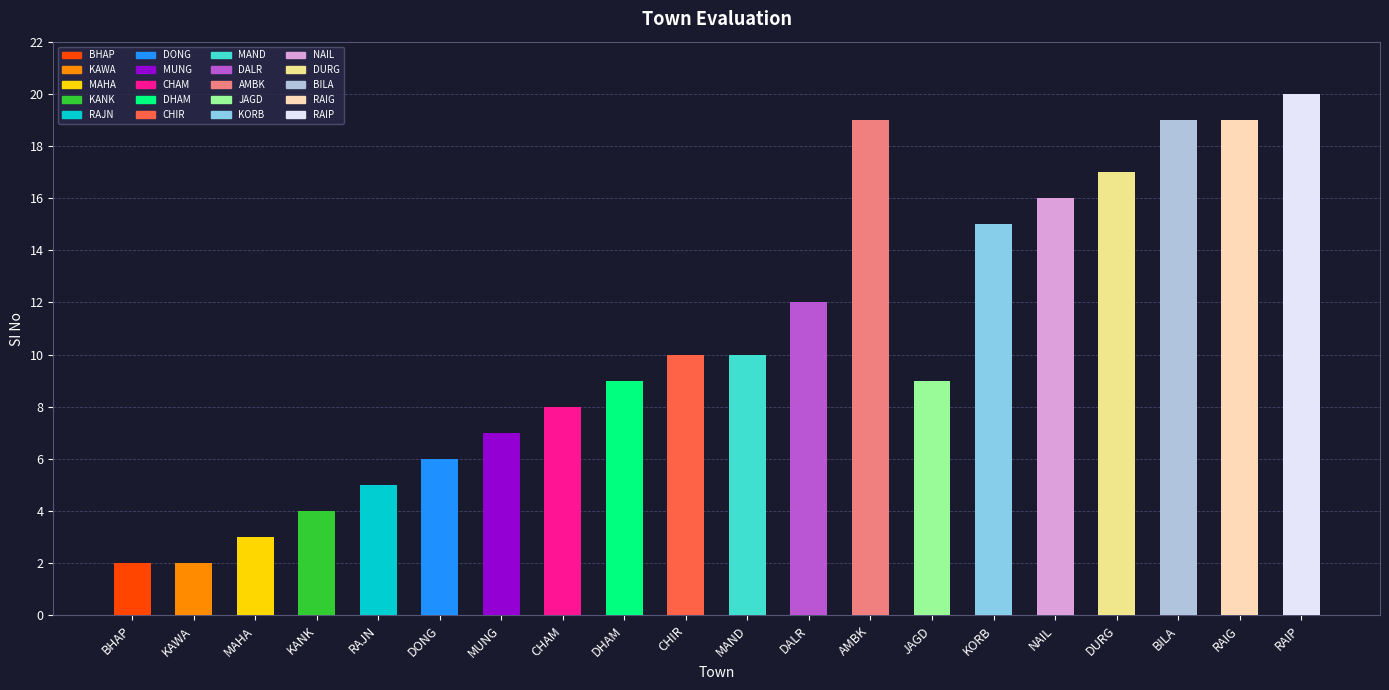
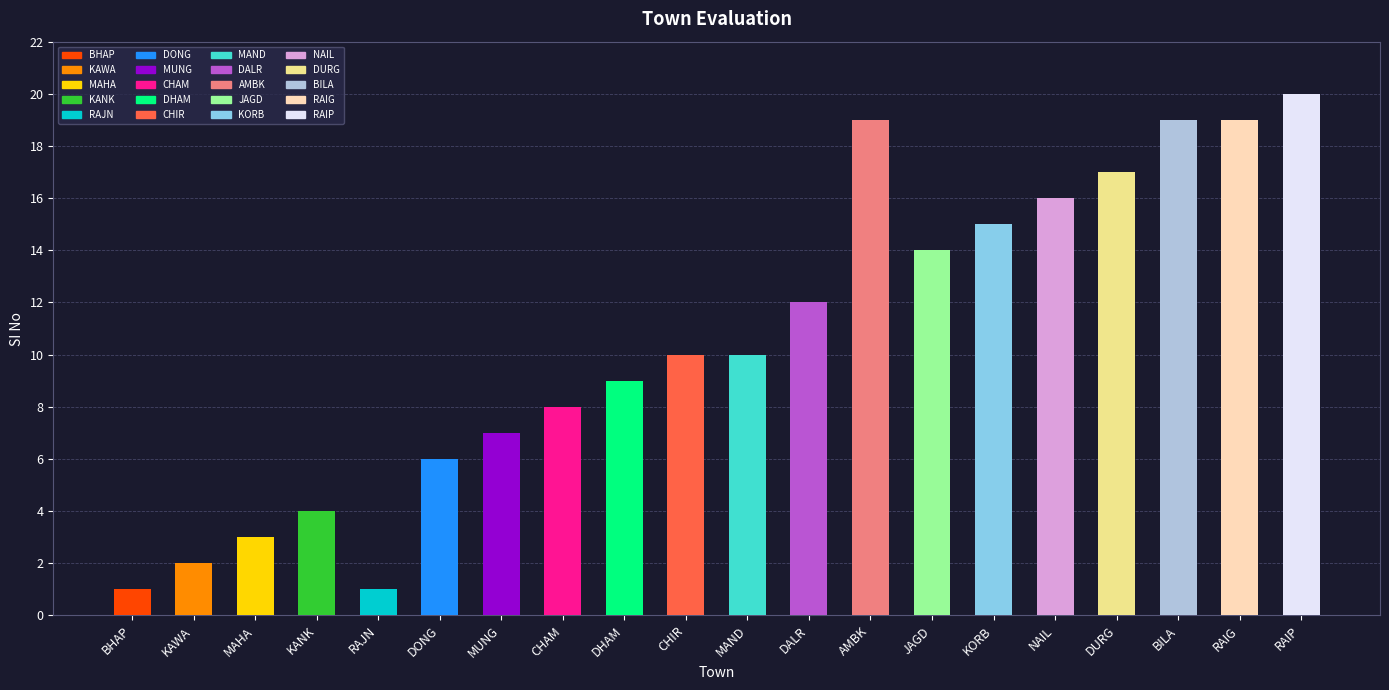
  {
-   "BHAP": 2,
+   "BHAP": 1,
    "KAWA": 2,
    "MAHA": 3,
    "KANK": 4,
-   "RAJN": 5,
+   "RAJN": 1,
    "DONG": 6,
    "MUNG": 7,
    "CHAM": 8,
    "DHAM": 9,
    "CHIR": 10,
    "MAND": 10,
    "DALR": 12,
    "AMBK": 19,
-   "JAGD": 9,
+   "JAGD": 14,
    "KORB": 15,
    "NAIL": 16,
    "DURG": 17,
    "BILA": 19,
    "RAIG": 19,
    "RAIP": 20
  }
